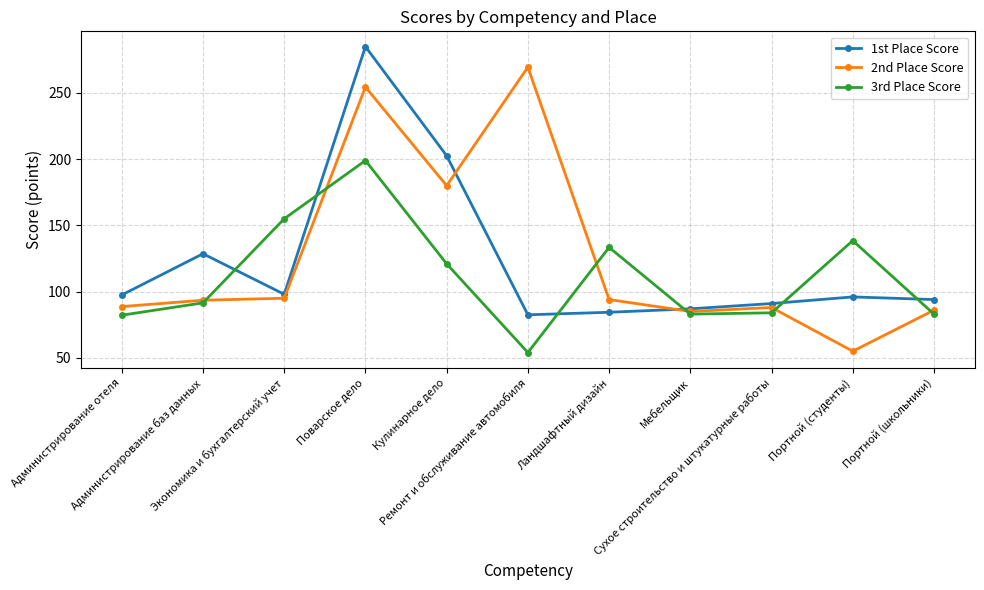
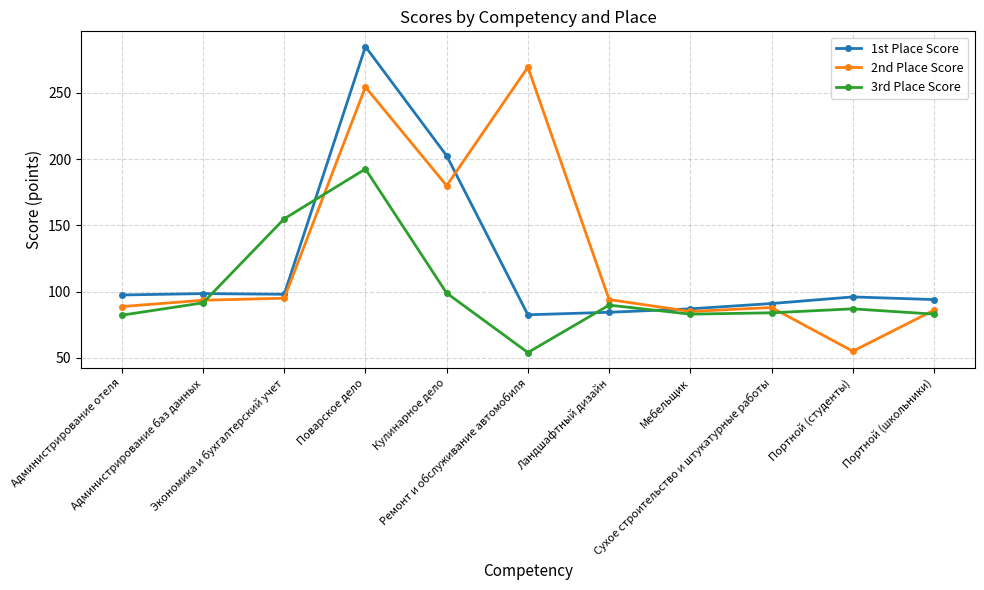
  {
    "1st Place Score": {
      "Администрирование отеля": 97,
-     "Администрирование баз данных": 129,
+     "Администрирование баз данных": 99,
      "Экономика и бухгалтерский учет": 98,
      "Поварское дело": 285,
      "Кулинарное дело": 203,
      "Ремонт и обслуживание автомобиля": 83,
      "Ландшафтный дизайн": 84,
      "Мебельщик": 87,
      "Сухое строительство и штукатурные работы": 91,
      "Портной (студенты)": 96,
      "Портной (школьники)": 94
    },
    "2nd Place Score": {
      "Администрирование отеля": 89,
      "Администрирование баз данных": 94,
      "Экономика и бухгалтерский учет": 95,
      "Поварское дело": 255,
      "Кулинарное дело": 180,
      "Ремонт и обслуживание автомобиля": 270,
      "Ландшафтный дизайн": 94,
      "Мебельщик": 85,
      "Сухое строительство и штукатурные работы": 88,
      "Портной (студенты)": 55,
      "Портной (школьники)": 86
    },
    "3rd Place Score": {
      "Администрирование отеля": 82,
      "Администрирование баз данных": 92,
      "Экономика и бухгалтерский учет": 155,
-     "Поварское дело": 199,
-     "Кулинарное дело": 121,
+     "Поварское дело": 193,
+     "Кулинарное дело": 99,
      "Ремонт и обслуживание автомобиля": 54,
-     "Ландшафтный дизайн": 133,
+     "Ландшафтный дизайн": 90,
      "Мебельщик": 83,
      "Сухое строительство и штукатурные работы": 84,
-     "Портной (студенты)": 139,
+     "Портной (студенты)": 87,
      "Портной (школьники)": 83
    }
  }
